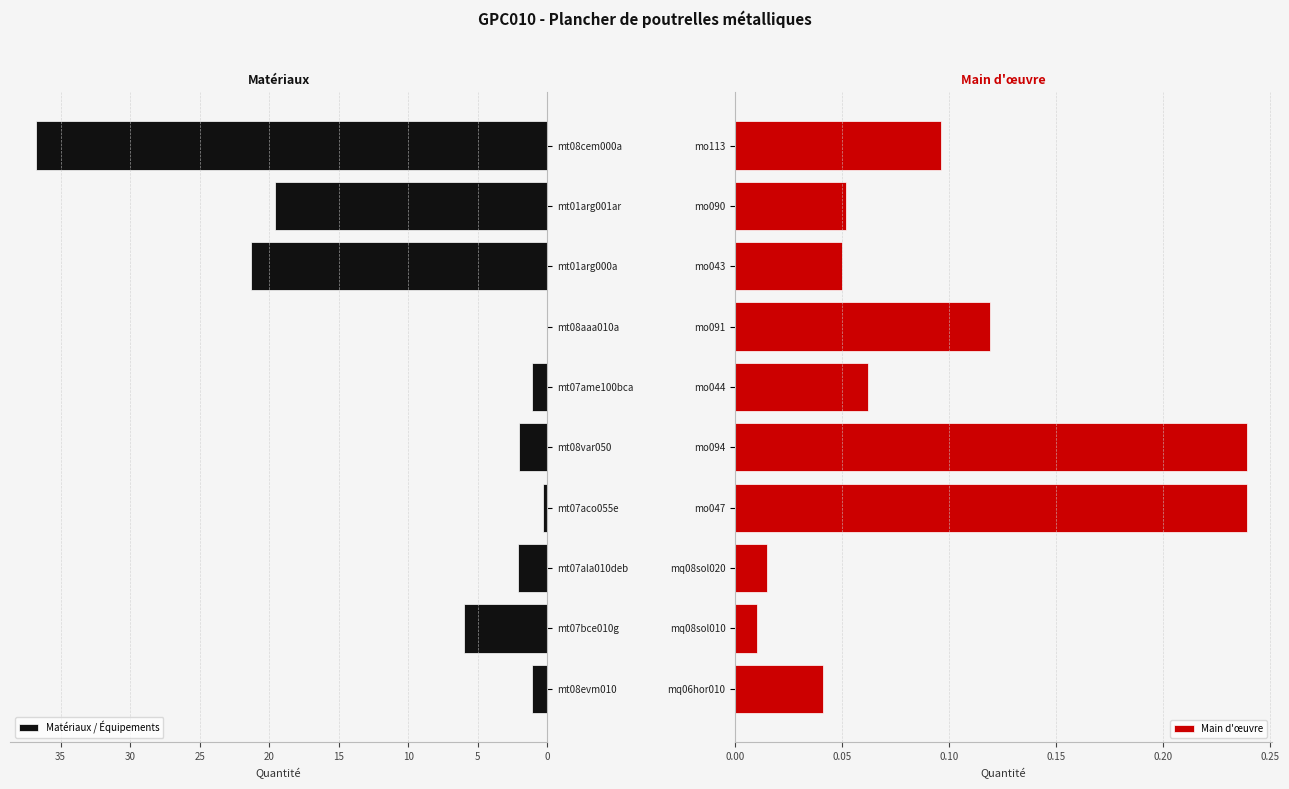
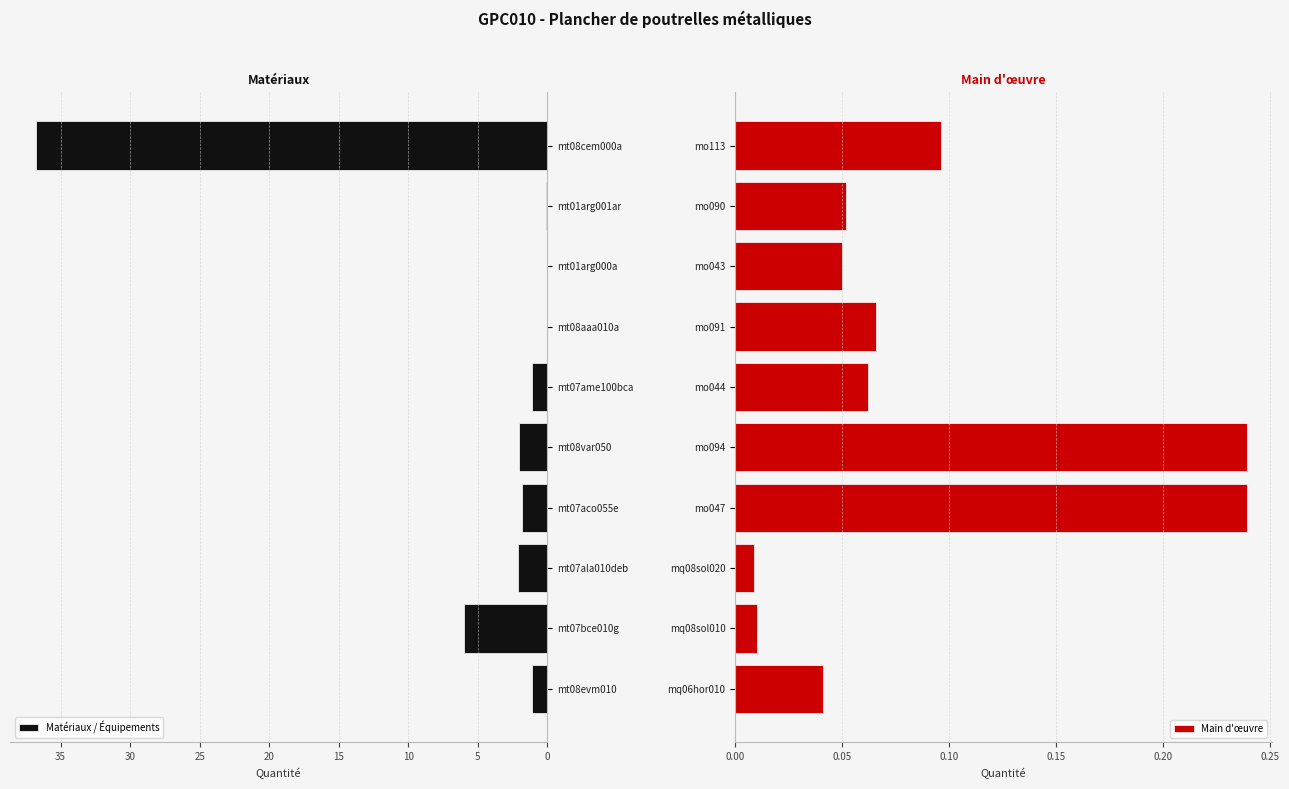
  {
    "Matériaux": {
      "mt08cem000a": 36.8,
-     "mt01arg001ar": 19.6,
-     "mt01arg000a": 21.3,
+     "mt01arg001ar": 0.1,
+     "mt01arg000a": 0.0,
      "mt07ame100bca": 1.1,
      "mt08var050": 2.0,
-     "mt07aco055e": 0.3,
+     "mt07aco055e": 1.8,
      "mt07ala010deb": 2.1,
      "mt07bce010g": 6.0,
      "mt08evm010": 1.1
    },
    "Main d'œuvre": {
      "mo113": 0.096,
      "mo090": 0.052,
      "mo043": 0.050,
-     "mo091": 0.119,
+     "mo091": 0.066,
      "mo044": 0.062,
      "mo094": 0.239,
      "mo047": 0.239,
-     "mq08sol020": 0.015,
+     "mq08sol020": 0.009,
      "mq08sol010": 0.010,
      "mq06hor010": 0.041
    }
  }
